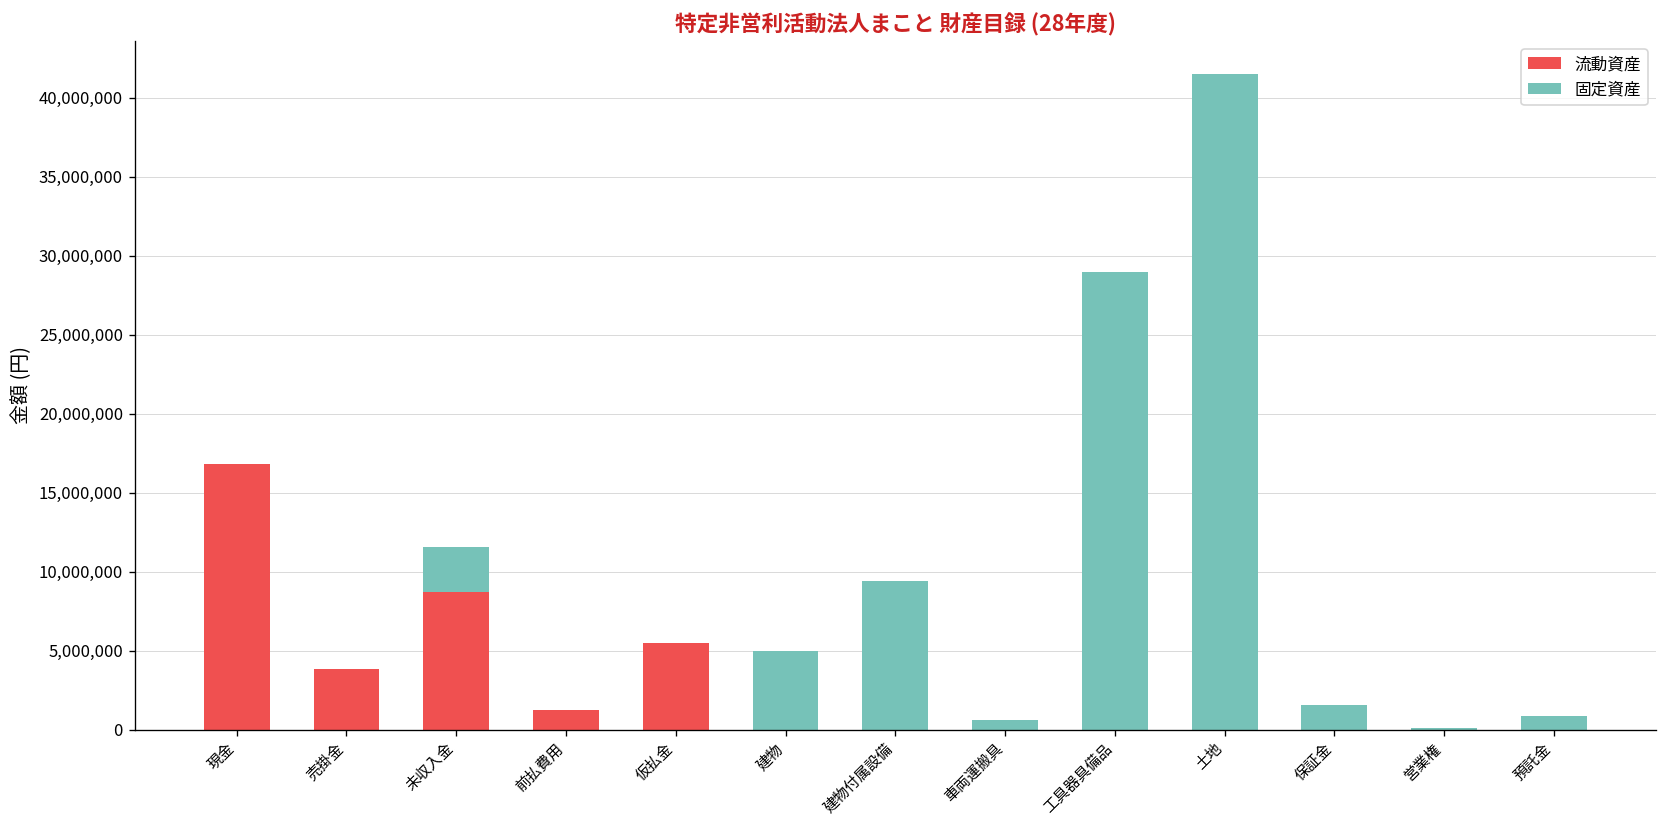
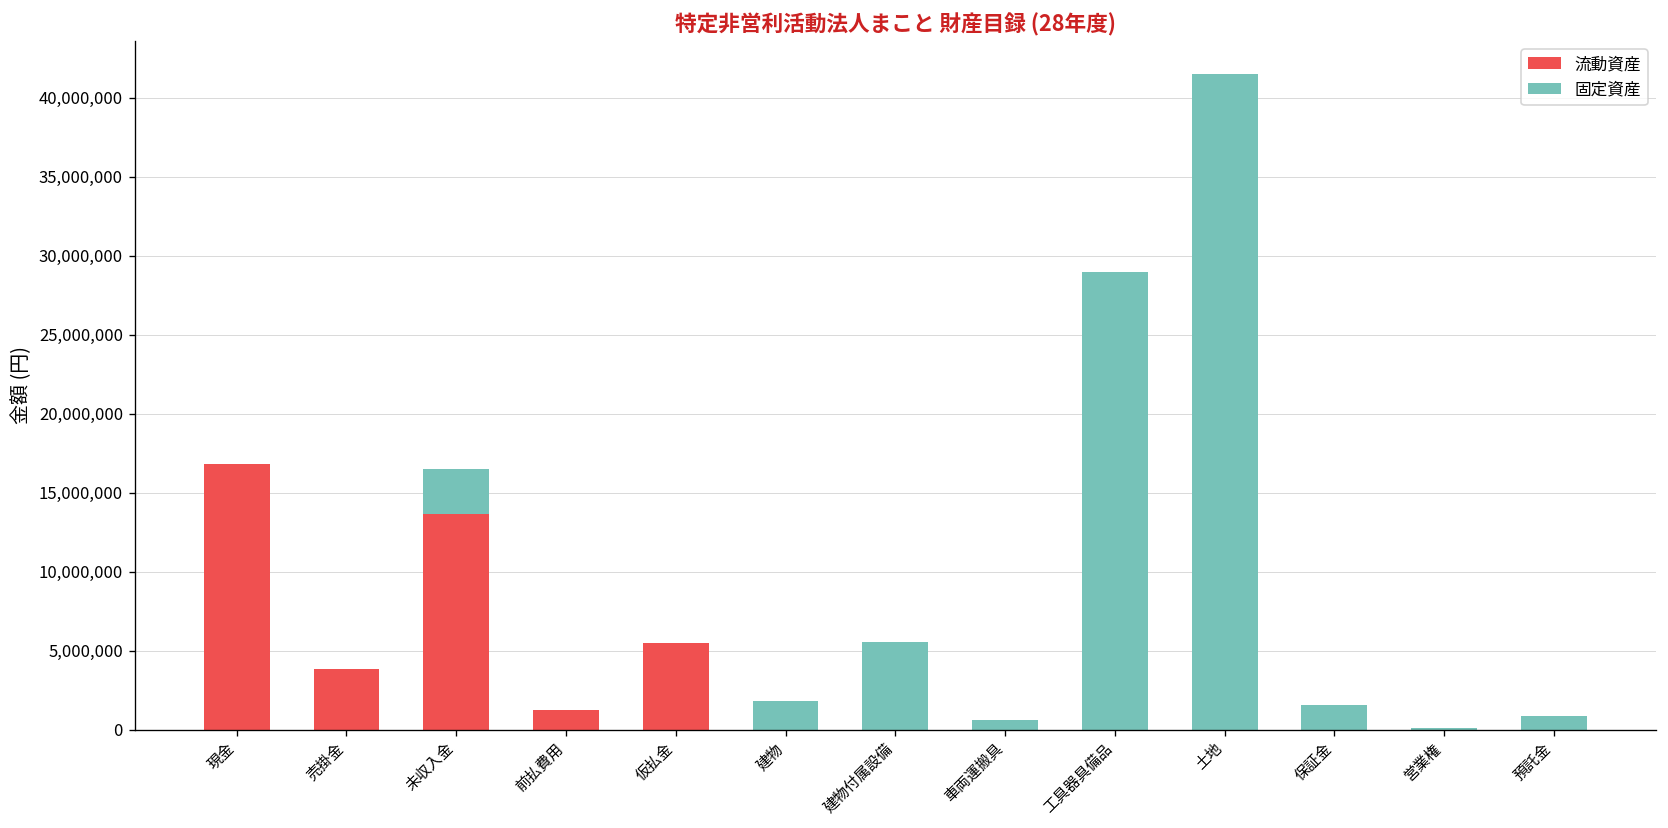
  {
    "流動資産": {
      "現金": "16,800,000",
      "売掛金": "3,800,000",
-     "未収入金": "8,700,000",
+     "未収入金": "13,600,000",
      "前払費用": "1,300,000",
      "仮払金": "5,500,000",
      "建物": "0",
      "建物付属設備": "0",
      "車両運搬具": "0",
      "工具器具備品": "0",
      "土地": "0",
      "保証金": "0",
      "営業権": "0",
      "預託金": "0"
    },
    "固定資産": {
      "現金": "0",
      "売掛金": "0",
      "未収入金": "2,900,000",
      "前払費用": "0",
      "仮払金": "0",
-     "建物": "5,000,000",
-     "建物付属設備": "9,400,000",
+     "建物": "1,800,000",
+     "建物付属設備": "5,500,000",
      "車両運搬具": "600,000",
      "工具器具備品": "29,000,000",
      "土地": "41,500,000",
      "保証金": "1,500,000",
      "預託金": "900,000"
    }
  }
